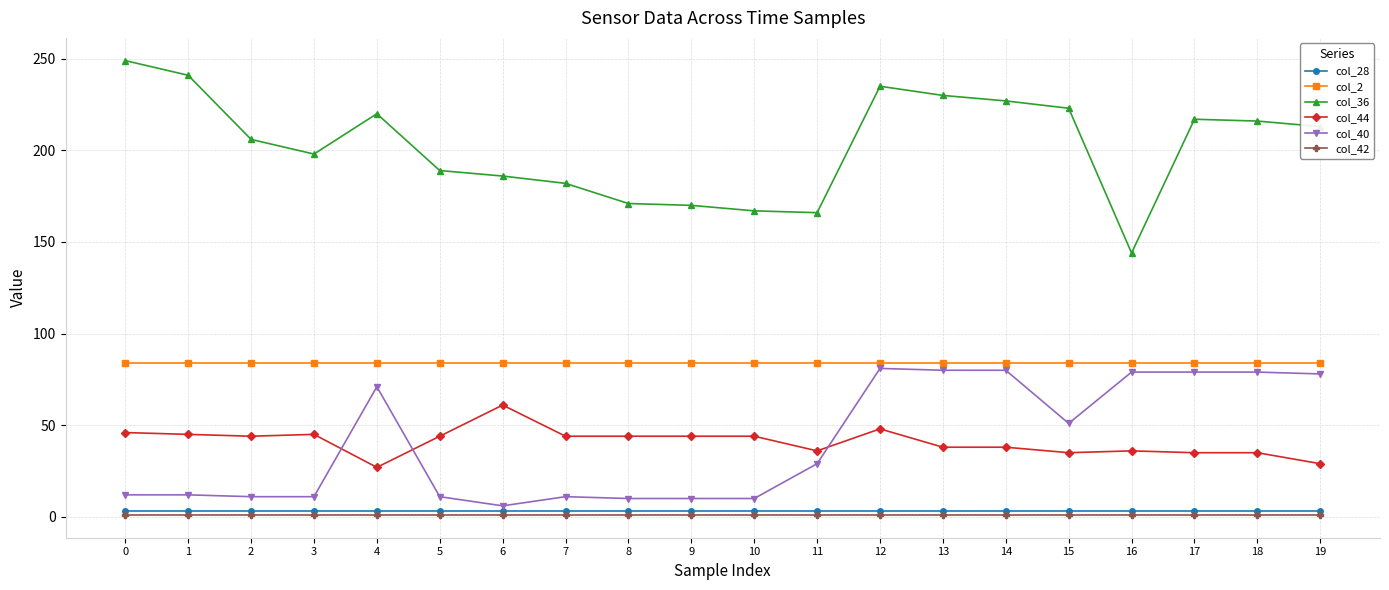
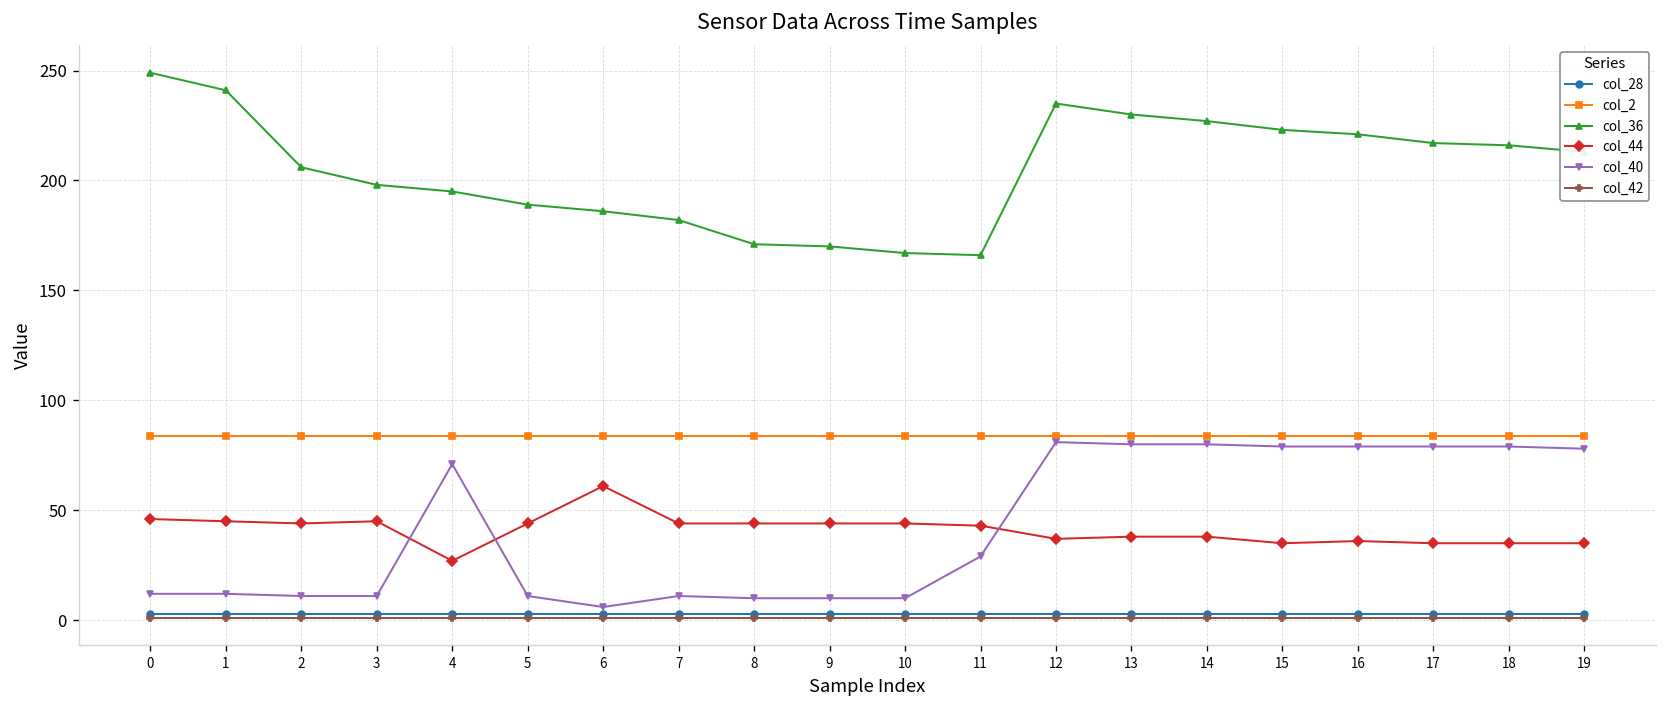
  {
    "col_28": {
      "0": 3,
      "1": 3,
      "2": 3,
      "3": 3,
      "4": 3,
      "5": 3,
      "6": 3,
      "7": 3,
      "8": 3,
      "9": 3,
      "10": 3,
      "11": 3,
      "12": 3,
      "13": 3,
      "14": 3,
      "15": 3,
      "16": 3,
      "17": 3,
      "18": 3,
      "19": 3
    },
    "col_2": {
      "0": 84,
      "1": 84,
      "2": 84,
      "3": 84,
      "4": 84,
      "5": 84,
      "6": 84,
      "7": 84,
      "8": 84,
      "9": 84,
      "10": 84,
      "11": 84,
      "12": 84,
      "13": 84,
      "14": 84,
      "15": 84,
      "16": 84,
      "17": 84,
      "18": 84,
      "19": 84
    },
    "col_36": {
      "0": 249,
      "1": 241,
      "2": 206,
      "3": 198,
-     "4": 220,
+     "4": 195,
      "5": 189,
      "6": 186,
      "7": 182,
      "8": 171,
      "9": 170,
      "10": 167,
      "11": 166,
      "12": 235,
      "13": 230,
      "14": 227,
      "15": 223,
-     "16": 144,
+     "16": 221,
      "17": 217,
      "18": 216
    },
    "col_44": {
      "0": 46,
      "1": 45,
      "2": 44,
      "3": 45,
      "4": 27,
      "5": 44,
      "6": 61,
      "7": 44,
      "8": 44,
      "9": 44,
      "10": 44,
-     "11": 36,
-     "12": 48,
+     "11": 43,
+     "12": 37,
      "13": 38,
      "14": 38,
      "15": 35,
      "16": 36,
      "17": 35,
      "18": 35,
-     "19": 29
+     "19": 35
    },
    "col_40": {
      "0": 12,
      "1": 12,
      "2": 11,
      "3": 11,
      "4": 71,
      "5": 11,
      "6": 6,
      "7": 11,
      "8": 10,
      "9": 10,
      "10": 10,
      "11": 29,
      "12": 81,
      "13": 80,
      "14": 80,
-     "15": 51,
+     "15": 79,
      "16": 79,
      "17": 79,
      "18": 79,
      "19": 78
    },
    "col_42": {
      "0": 1,
      "1": 1,
      "2": 1,
      "3": 1,
      "4": 1,
      "5": 1,
      "6": 1,
      "7": 1,
      "8": 1,
      "9": 1,
      "10": 1,
      "11": 1,
      "12": 1,
      "13": 1,
      "14": 1,
      "15": 1,
      "16": 1,
      "17": 1,
      "18": 1,
      "19": 1
    }
  }
